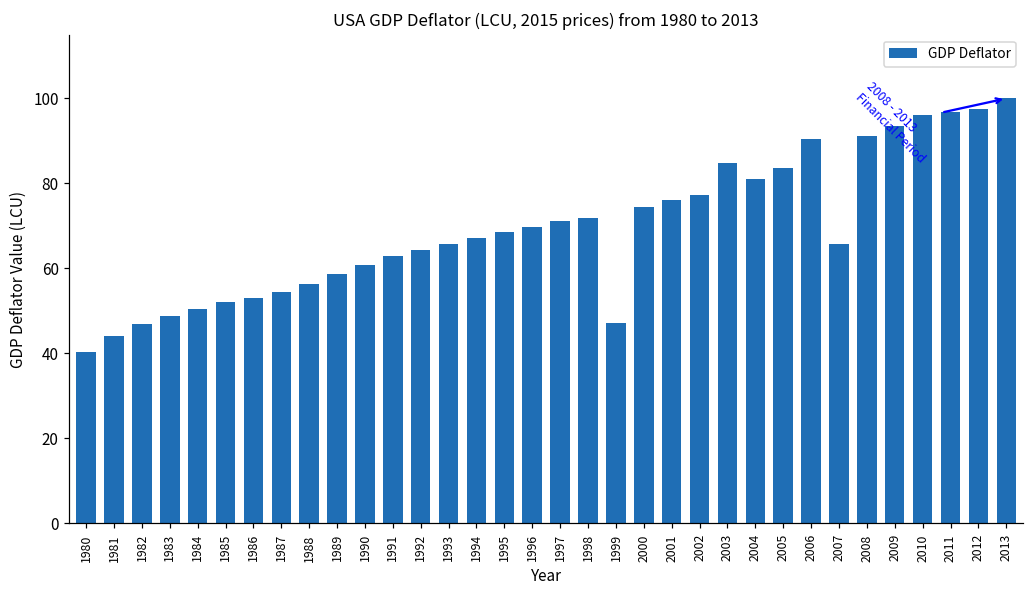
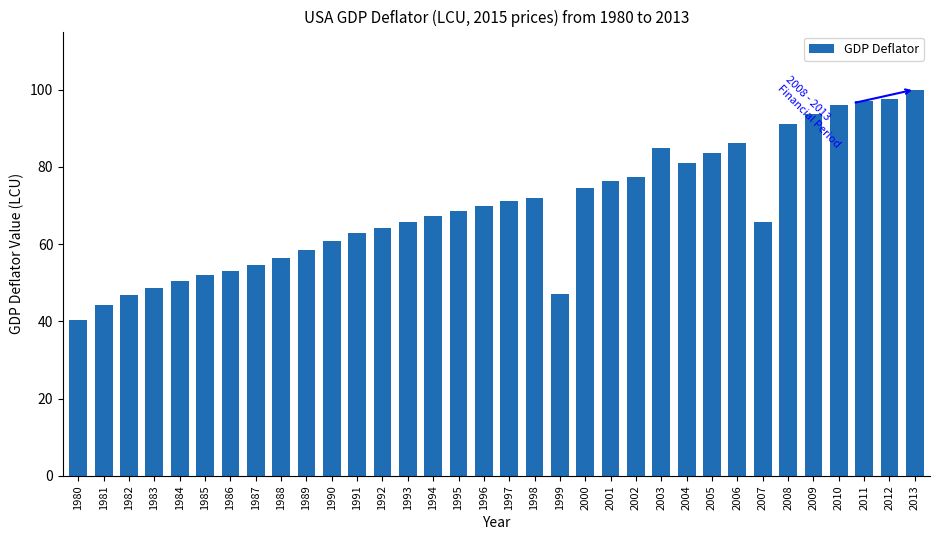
  {
    "1980": 40,
    "1981": 44,
    "1982": 47,
    "1983": 49,
    "1984": 50,
    "1985": 52,
    "1986": 53,
    "1987": 54,
    "1988": 56,
    "1989": 59,
    "1990": 61,
    "1991": 63,
    "1992": 64,
    "1993": 66,
    "1994": 67,
    "1995": 69,
    "1996": 70,
    "1997": 71,
    "1998": 72,
    "1999": 47,
    "2000": 75,
    "2001": 76,
    "2002": 77,
    "2003": 85,
    "2004": 81,
    "2005": 84,
-   "2006": 90,
+   "2006": 86,
    "2007": 66,
    "2008": 91,
    "2009": 94,
    "2011": 97,
    "2012": 98,
    "2013": 100
  }
